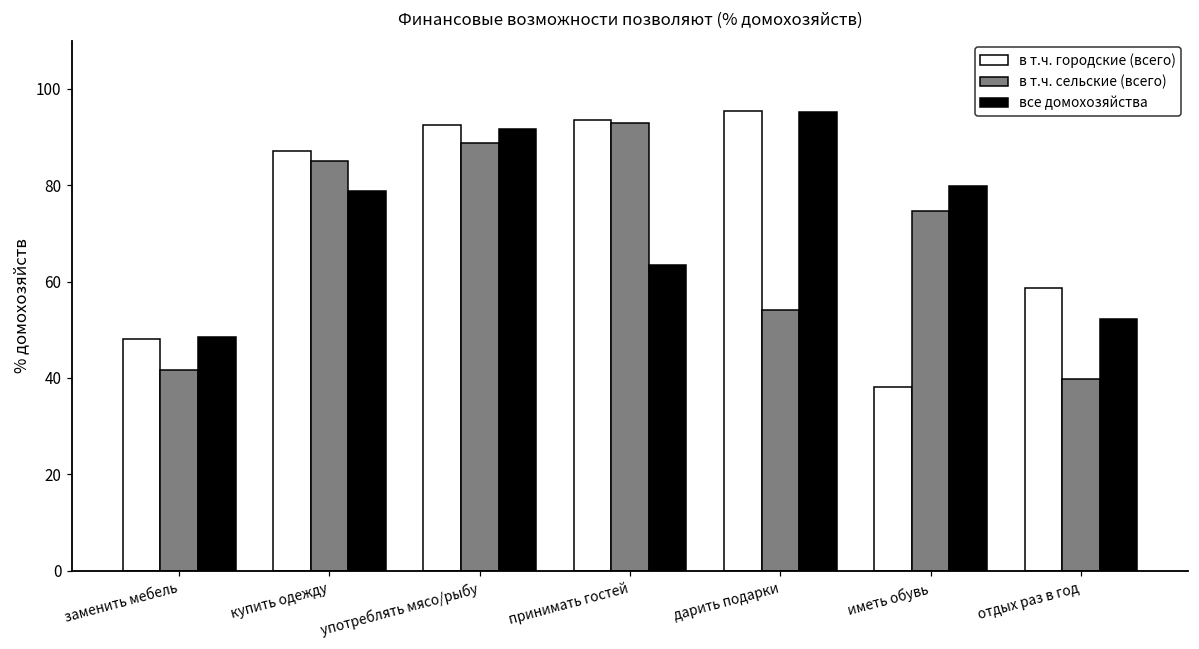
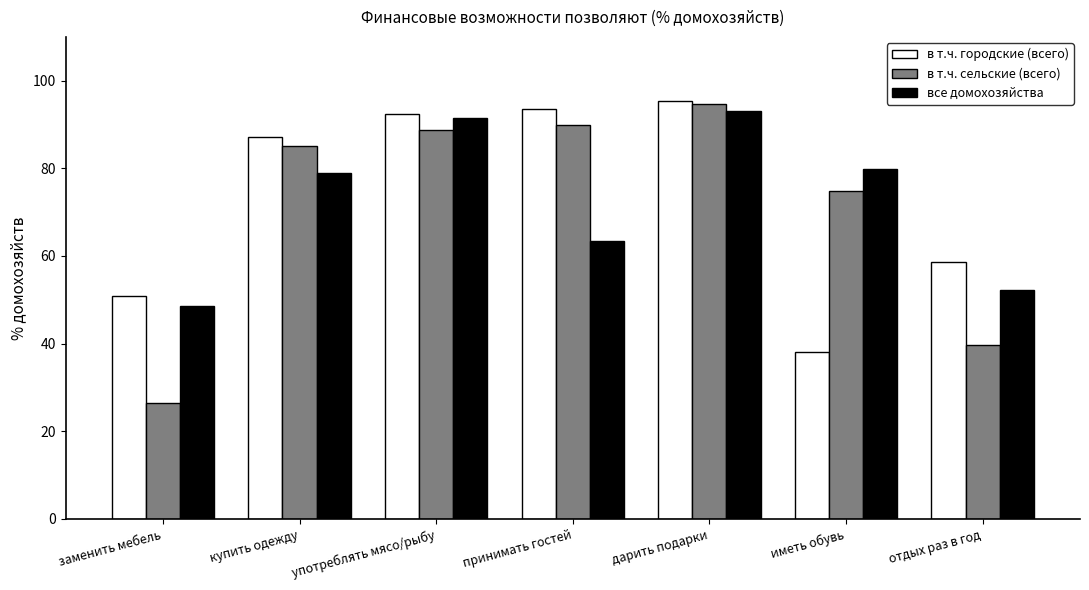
  {
    "в т.ч. городские (всего)": {
-     "заменить мебель": 48,
+     "заменить мебель": 51,
      "купить одежду": 87,
      "употреблять мясо/рыбу": 93,
      "принимать гостей": 93,
      "дарить подарки": 95,
      "иметь обувь": 38,
      "отдых раз в год": 59
    },
    "в т.ч. сельские (всего)": {
-     "заменить мебель": 42,
+     "заменить мебель": 26,
      "купить одежду": 85,
      "употреблять мясо/рыбу": 89,
-     "принимать гостей": 93,
-     "дарить подарки": 54,
+     "принимать гостей": 90,
+     "дарить подарки": 95,
      "иметь обувь": 75,
      "отдых раз в год": 40
    },
    "все домохозяйства": {
      "заменить мебель": 49,
      "купить одежду": 79,
      "употреблять мясо/рыбу": 92,
      "принимать гостей": 63,
-     "дарить подарки": 95,
+     "дарить подарки": 93,
      "иметь обувь": 80,
      "отдых раз в год": 52
    }
  }
